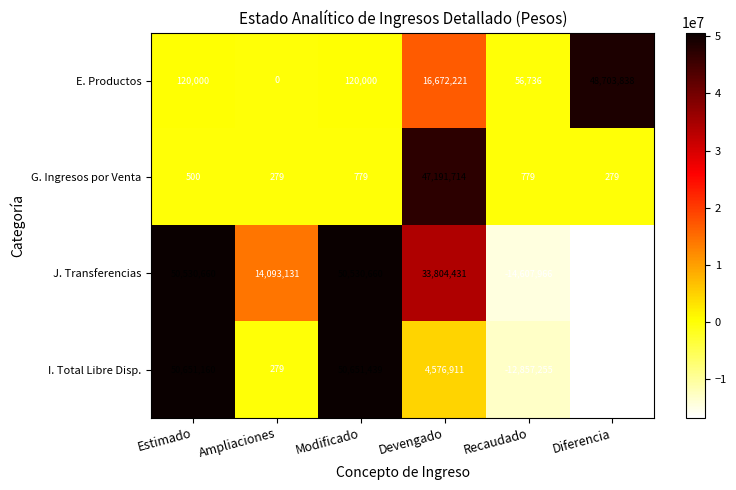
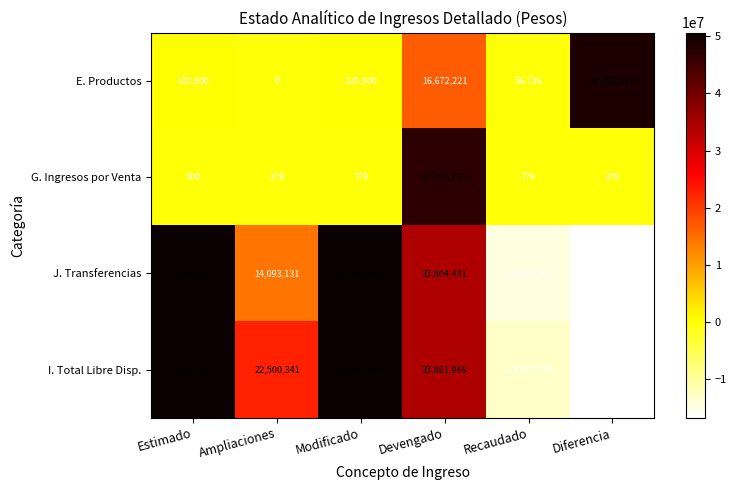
  {
    "E. Productos": {
      "Estimado": "120,000",
      "Ampliaciones": "0",
      "Modificado": "120,000",
      "Devengado": "16,672,221",
      "Recaudado": "56,736"
    },
    "G. Ingresos por Venta": {
      "Estimado": "500",
      "Ampliaciones": "279",
      "Modificado": "779",
      "Recaudado": "779",
      "Diferencia": "279"
    },
    "J. Transferencias": {
      "Ampliaciones": "14,093,131",
      "Devengado": "33,804,431"
    },
    "I. Total Libre Disp.": {
-     "Ampliaciones": "279",
-     "Devengado": "4,576,911",
+     "Ampliaciones": "22,500,341",
+     "Devengado": "33,861,946",
      "Recaudado": "-12,857,255"
    }
  }
